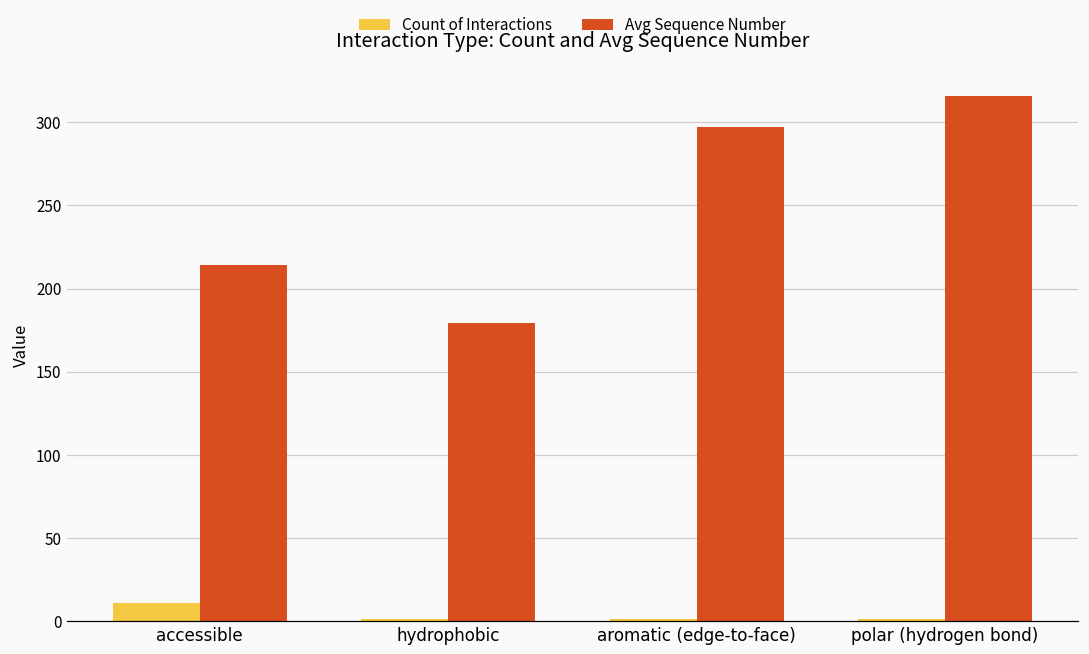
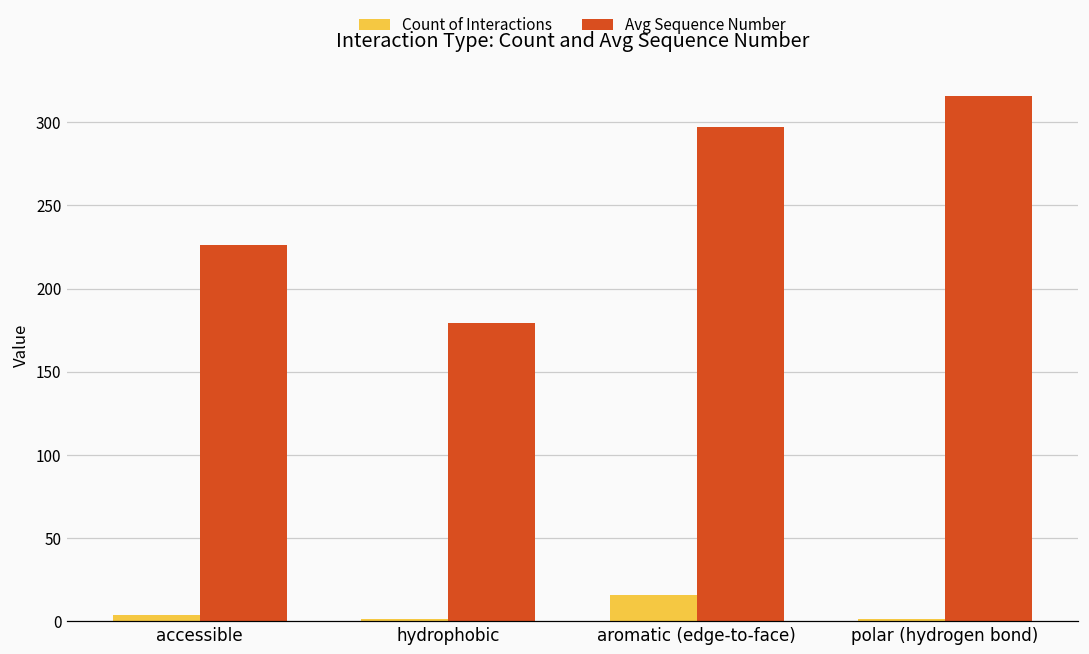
  {
    "Count of Interactions": {
-     "accessible": 11,
-     "aromatic (edge-to-face)": 1
+     "accessible": 4,
+     "aromatic (edge-to-face)": 16
    },
    "Avg Sequence Number": {
-     "accessible": 214,
+     "accessible": 226,
      "hydrophobic": 179,
      "aromatic (edge-to-face)": 297,
      "polar (hydrogen bond)": 316
    }
  }
